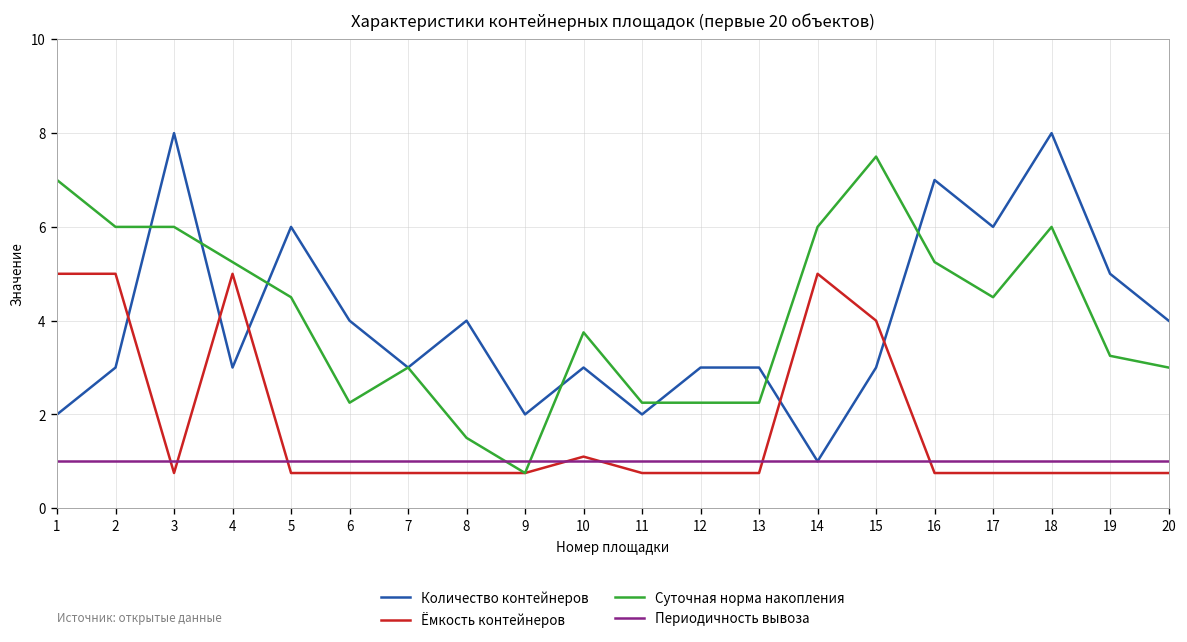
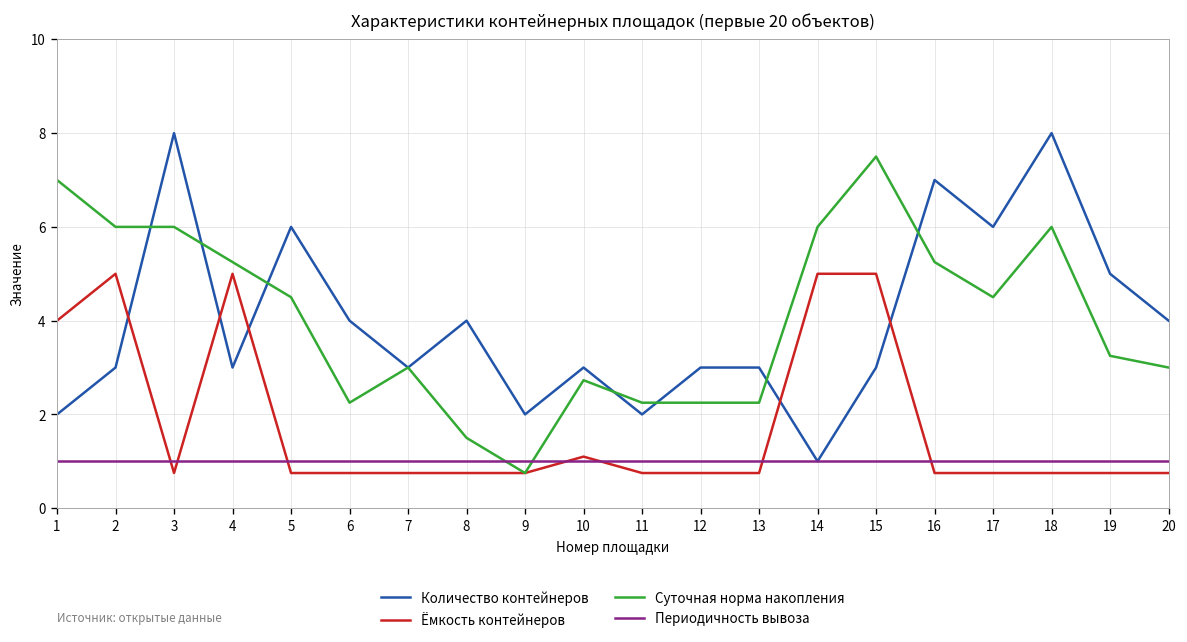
  {
    "Количество контейнеров": {
      "1": 2.0,
      "2": 3.0,
      "3": 8.0,
      "4": 3.0,
      "5": 6.0,
      "6": 4.0,
      "8": 4.0,
      "9": 2.0,
      "10": 3.0,
      "11": 2.0,
      "12": 3.0,
      "13": 3.0,
      "15": 3.0,
      "16": 7.0,
      "17": 6.0,
      "18": 8.0,
      "19": 5.0,
      "20": 4.0
    },
    "Ёмкость контейнеров": {
-     "1": 5,
+     "1": 4,
      "2": 5,
      "3": 0.8,
      "4": 5,
      "5": 0.8,
      "6": 0.8,
      "7": 0.8,
      "8": 0.8,
      "10": 1.1,
      "11": 0.8,
      "12": 0.8,
      "13": 0.8,
      "14": 5,
-     "15": 4,
+     "15": 5,
      "16": 0.8,
      "17": 0.8,
      "18": 0.8,
      "19": 0.8,
      "20": 0.8
    },
    "Суточная норма накопления": {
      "1": 7.0,
      "2": 6.0,
      "3": 6.0,
      "4": 5.3,
      "5": 4.5,
      "6": 2.3,
      "8": 1.5,
-     "10": 3.8,
+     "10": 2.7,
      "11": 2.3,
      "12": 2.3,
      "13": 2.3,
      "14": 6.0,
      "15": 7.5,
      "16": 5.3,
      "17": 4.5,
      "18": 6.0,
      "19": 3.3,
      "20": 3.0
    },
    "Периодичность вывоза": {
      "1": 1.0,
      "2": 1.0,
      "3": 1.0,
      "4": 1.0,
      "5": 1.0,
      "6": 1.0,
      "7": 1.0,
      "8": 1.0,
      "9": 1.0,
      "10": 1.0,
      "11": 1.0,
      "12": 1.0,
      "13": 1.0,
      "15": 1.0,
      "16": 1.0,
      "17": 1.0,
      "18": 1.0,
      "19": 1.0,
      "20": 1.0
    }
  }
